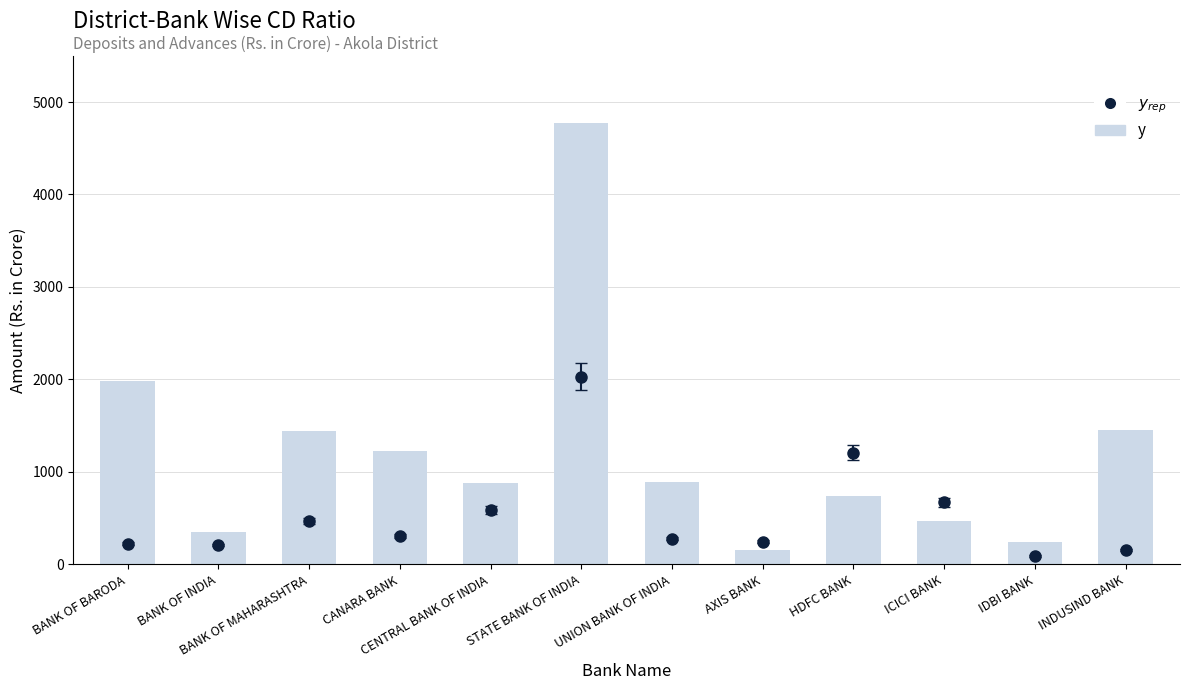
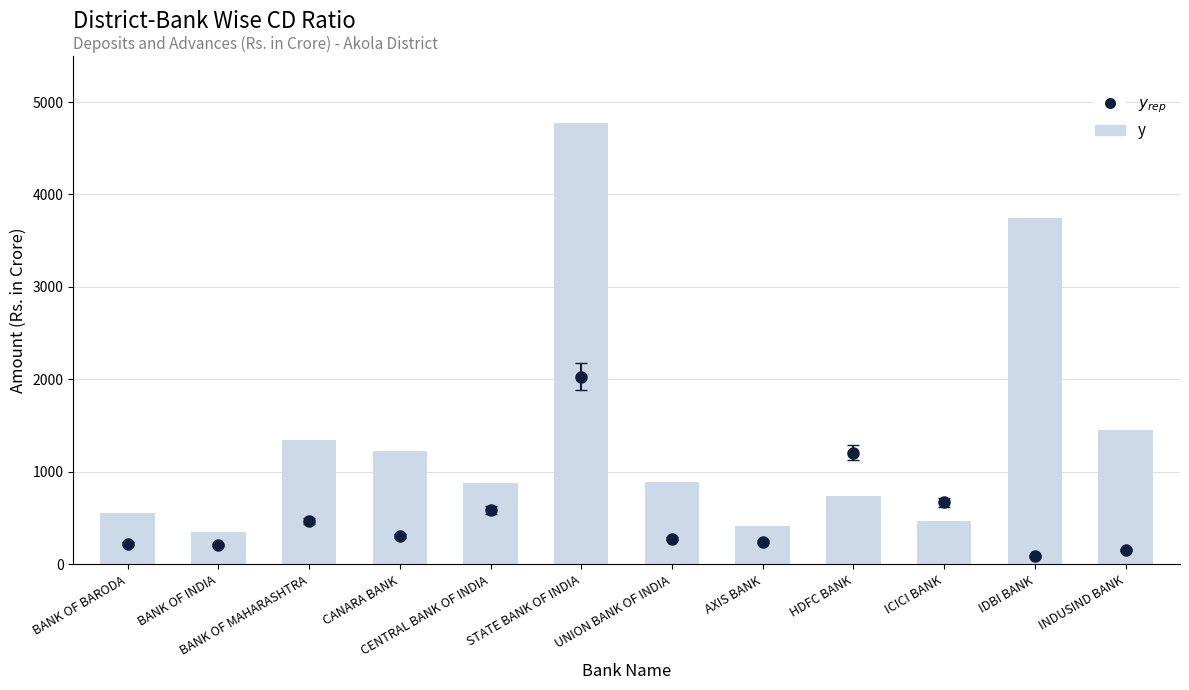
  {
    "y": {
-     "BANK OF BARODA": 2000,
+     "BANK OF BARODA": 600,
      "BANK OF INDIA": 300,
-     "BANK OF MAHARASHTRA": 1400,
+     "BANK OF MAHARASHTRA": 1300,
      "CANARA BANK": 1200,
      "CENTRAL BANK OF INDIA": 900,
      "STATE BANK OF INDIA": 4800,
      "UNION BANK OF INDIA": 900,
-     "AXIS BANK": 200,
+     "AXIS BANK": 400,
      "HDFC BANK": 700,
      "ICICI BANK": 500,
-     "IDBI BANK": 200,
+     "IDBI BANK": 3700,
      "INDUSIND BANK": 1500
    }
  }
